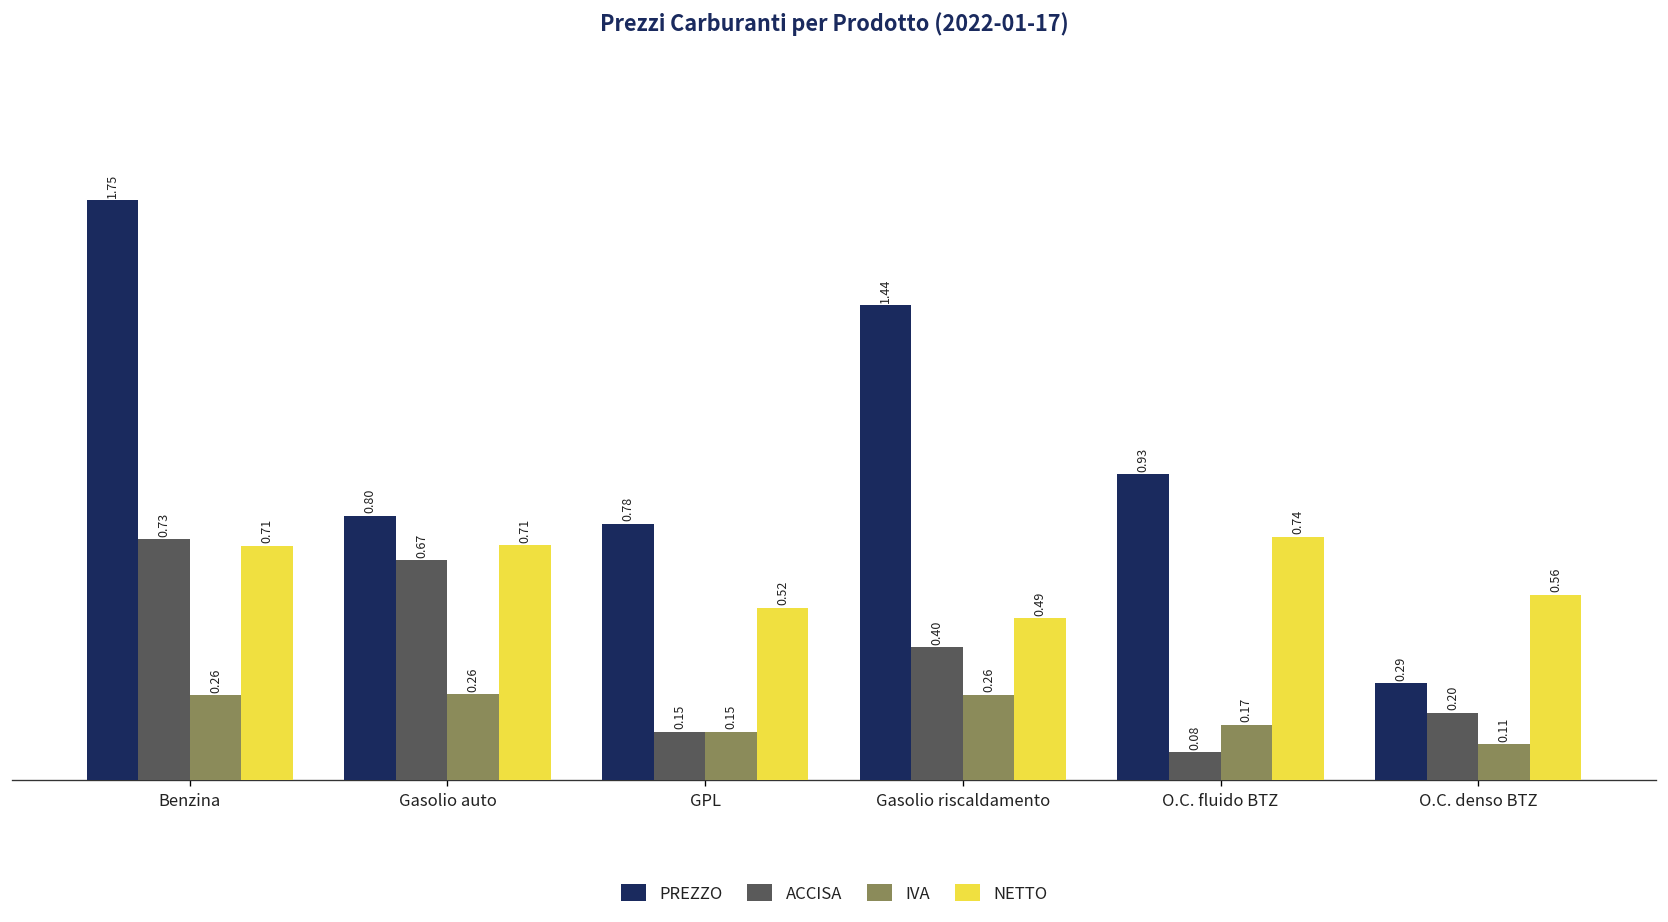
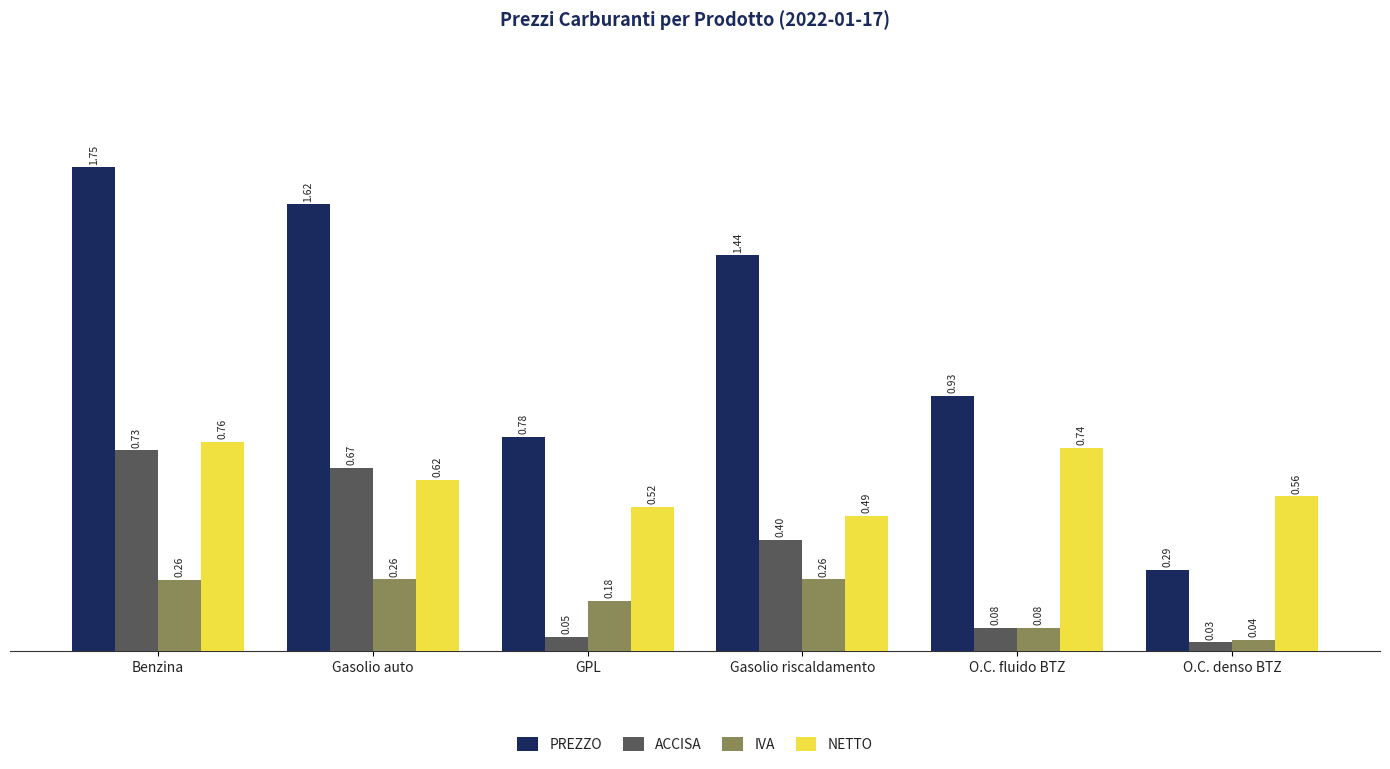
  {
    "PREZZO": {
      "Benzina": 1.75,
-     "Gasolio auto": 0.80,
+     "Gasolio auto": 1.62,
      "GPL": 0.78,
      "Gasolio riscaldamento": 1.44,
      "O.C. fluido BTZ": 0.93,
      "O.C. denso BTZ": 0.29
    },
    "ACCISA": {
      "Benzina": 0.73,
      "Gasolio auto": 0.67,
-     "GPL": 0.15,
+     "GPL": 0.05,
      "Gasolio riscaldamento": 0.40,
      "O.C. fluido BTZ": 0.08,
-     "O.C. denso BTZ": 0.20
+     "O.C. denso BTZ": 0.03
    },
    "IVA": {
      "Benzina": 0.26,
      "Gasolio auto": 0.26,
-     "GPL": 0.15,
+     "GPL": 0.18,
      "Gasolio riscaldamento": 0.26,
-     "O.C. fluido BTZ": 0.17,
-     "O.C. denso BTZ": 0.11
+     "O.C. fluido BTZ": 0.08,
+     "O.C. denso BTZ": 0.04
    },
    "NETTO": {
-     "Benzina": 0.71,
-     "Gasolio auto": 0.71,
+     "Benzina": 0.76,
+     "Gasolio auto": 0.62,
      "GPL": 0.52,
      "Gasolio riscaldamento": 0.49,
      "O.C. fluido BTZ": 0.74,
      "O.C. denso BTZ": 0.56
    }
  }
